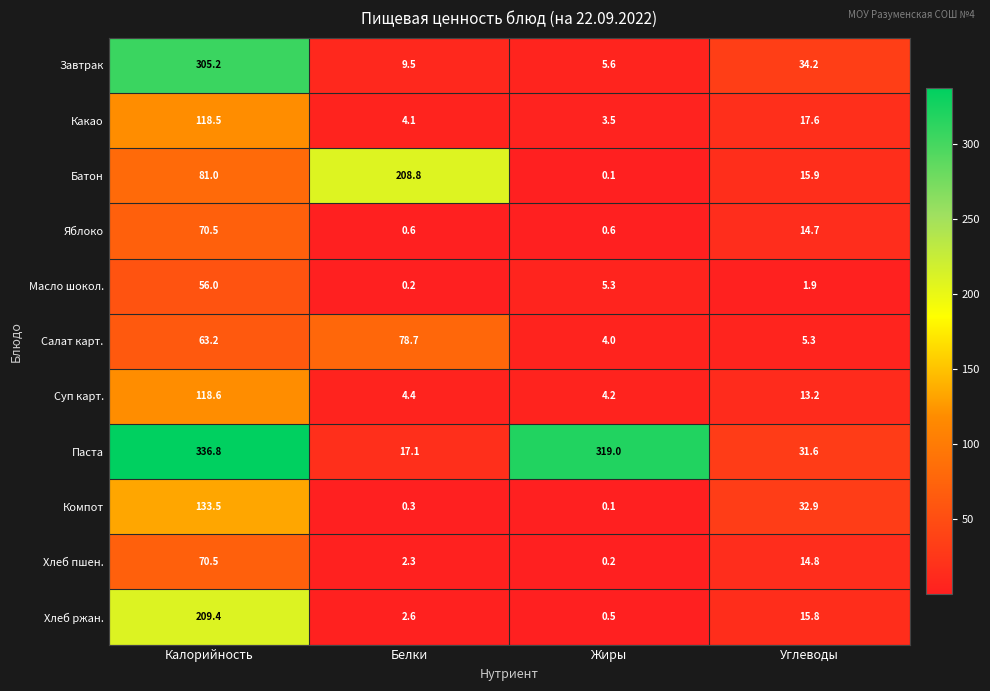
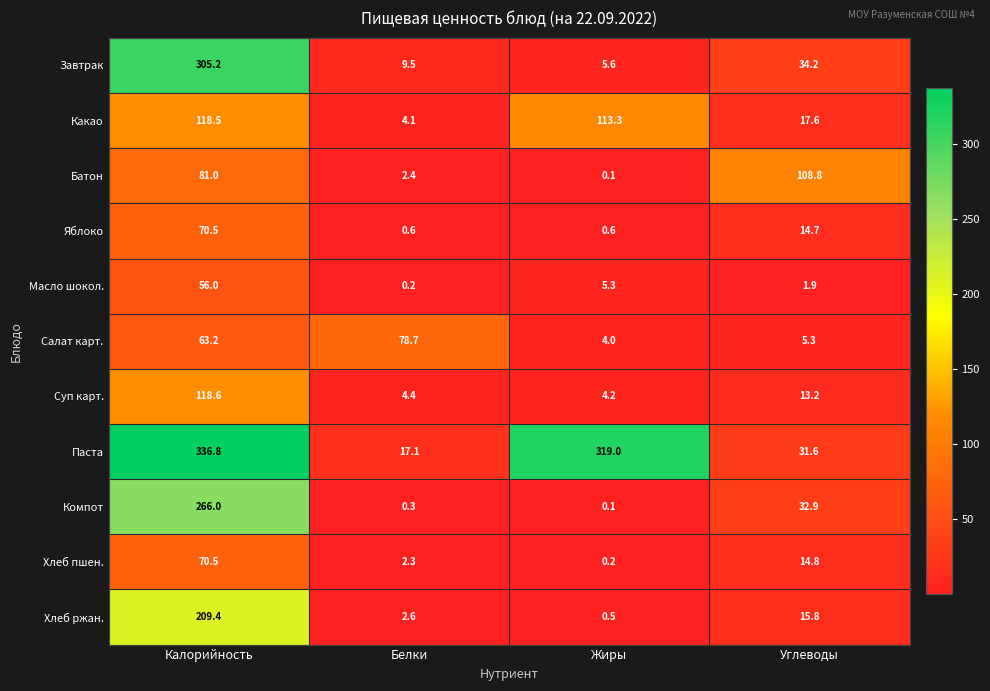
  {
    "Завтрак": {
      "Калорийность": 305.2,
      "Белки": 9.5,
      "Жиры": 5.6,
      "Углеводы": 34.2
    },
    "Какао": {
      "Калорийность": 118.5,
      "Белки": 4.1,
-     "Жиры": 3.5,
+     "Жиры": 113.3,
      "Углеводы": 17.6
    },
    "Батон": {
      "Калорийность": 81.0,
-     "Белки": 208.8,
+     "Белки": 2.4,
      "Жиры": 0.1,
-     "Углеводы": 15.9
+     "Углеводы": 108.8
    },
    "Яблоко": {
      "Калорийность": 70.5,
      "Белки": 0.6,
      "Жиры": 0.6,
      "Углеводы": 14.7
    },
    "Масло шокол.": {
      "Калорийность": 56.0,
      "Белки": 0.2,
      "Жиры": 5.3,
      "Углеводы": 1.9
    },
    "Салат карт.": {
      "Калорийность": 63.2,
      "Белки": 78.7,
      "Жиры": 4.0,
      "Углеводы": 5.3
    },
    "Суп карт.": {
      "Калорийность": 118.6,
      "Белки": 4.4,
      "Жиры": 4.2,
      "Углеводы": 13.2
    },
    "Паста": {
      "Калорийность": 336.8,
      "Белки": 17.1,
      "Жиры": 319.0,
      "Углеводы": 31.6
    },
    "Компот": {
-     "Калорийность": 133.5,
+     "Калорийность": 266.0,
      "Белки": 0.3,
      "Жиры": 0.1,
      "Углеводы": 32.9
    },
    "Хлеб пшен.": {
      "Калорийность": 70.5,
      "Белки": 2.3,
      "Жиры": 0.2,
      "Углеводы": 14.8
    },
    "Хлеб ржан.": {
      "Калорийность": 209.4,
      "Белки": 2.6,
      "Жиры": 0.5,
      "Углеводы": 15.8
    }
  }
